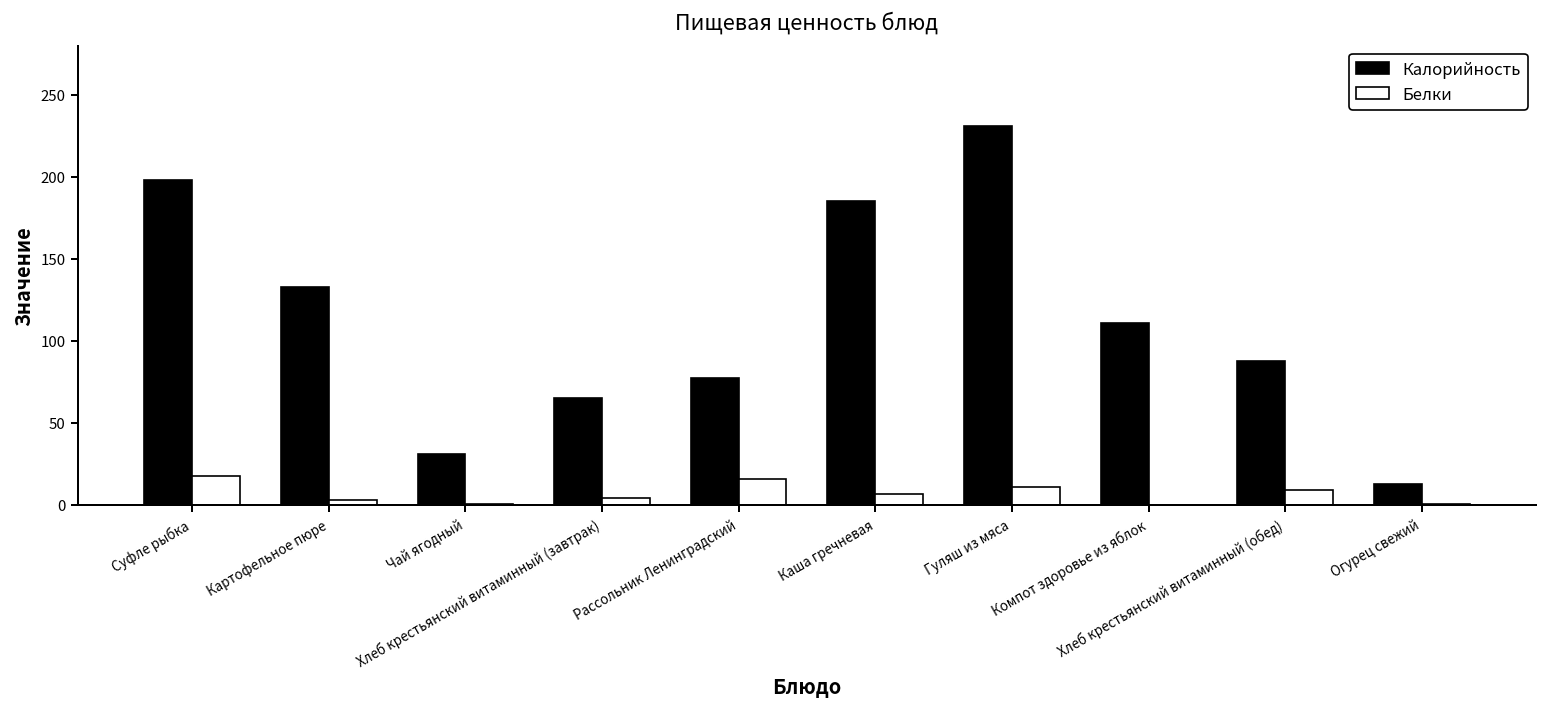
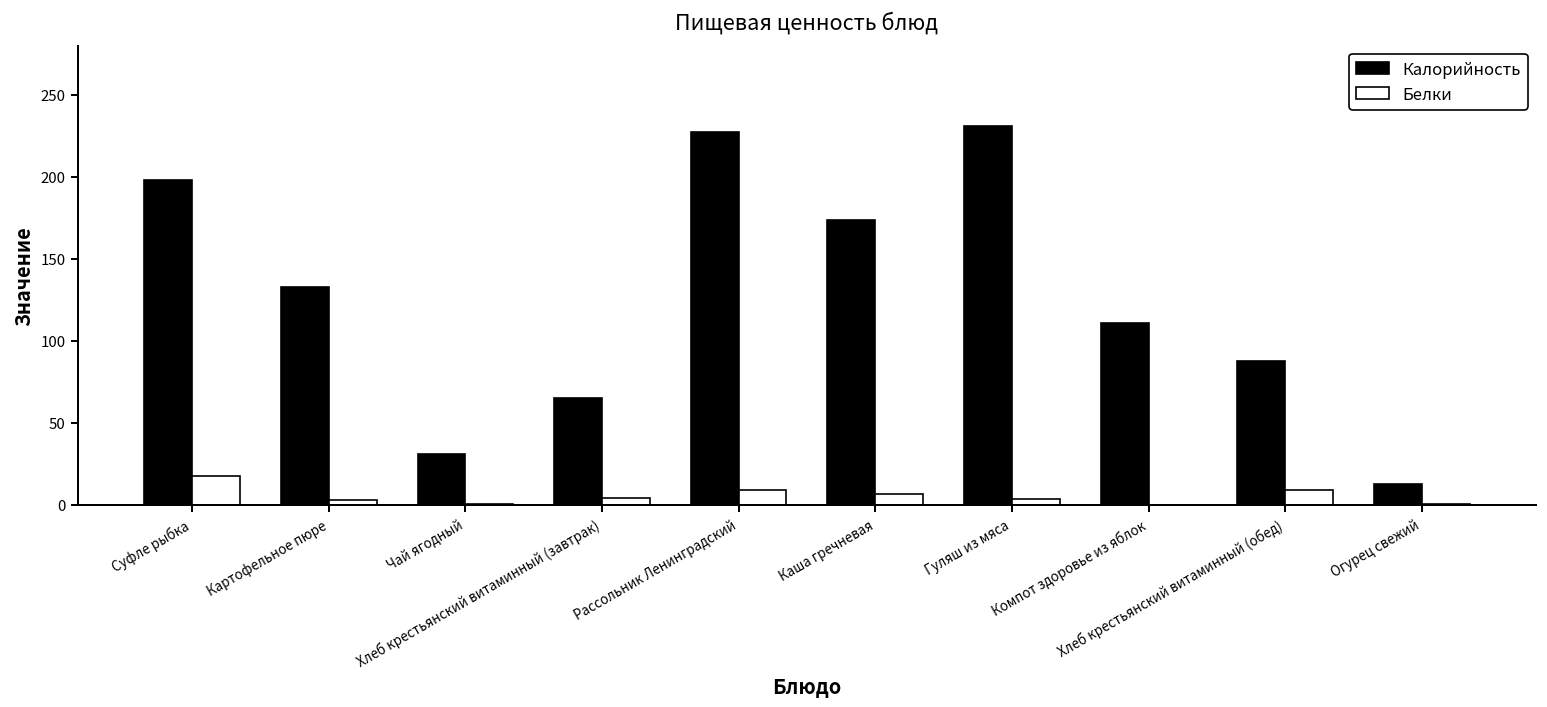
  {
    "Калорийность": {
      "Суфле рыбка": 198,
      "Картофельное пюре": 133,
      "Чай ягодный": 31,
      "Хлеб крестьянский витаминный (завтрак)": 65,
-     "Рассольник Ленинградский": 77,
-     "Каша гречневая": 185,
+     "Рассольник Ленинградский": 227,
+     "Каша гречневая": 173,
      "Гуляш из мяса": 231,
      "Компот здоровье из яблок": 111,
      "Хлеб крестьянский витаминный (обед)": 88,
      "Огурец свежий": 13
    },
    "Белки": {
      "Суфле рыбка": 18,
      "Картофельное пюре": 3,
      "Хлеб крестьянский витаминный (завтрак)": 4,
-     "Рассольник Ленинградский": 16,
+     "Рассольник Ленинградский": 9,
      "Каша гречневая": 7,
-     "Гуляш из мяса": 11,
+     "Гуляш из мяса": 3,
      "Хлеб крестьянский витаминный (обед)": 9
    }
  }
